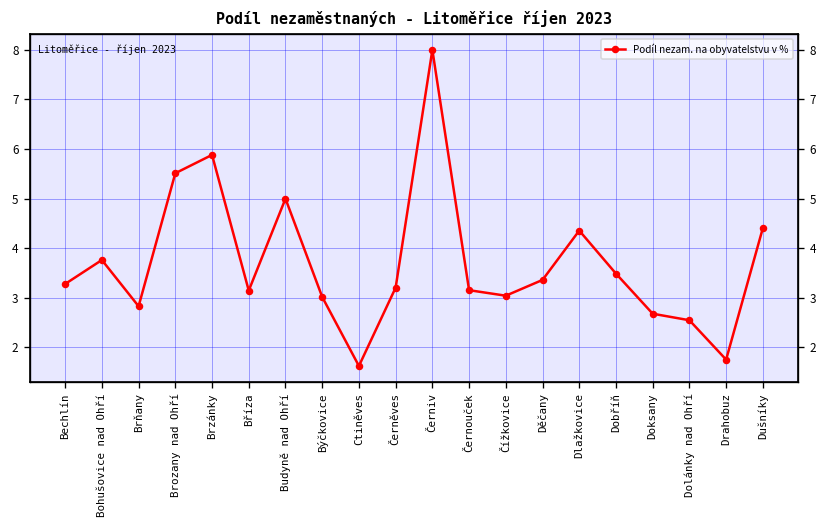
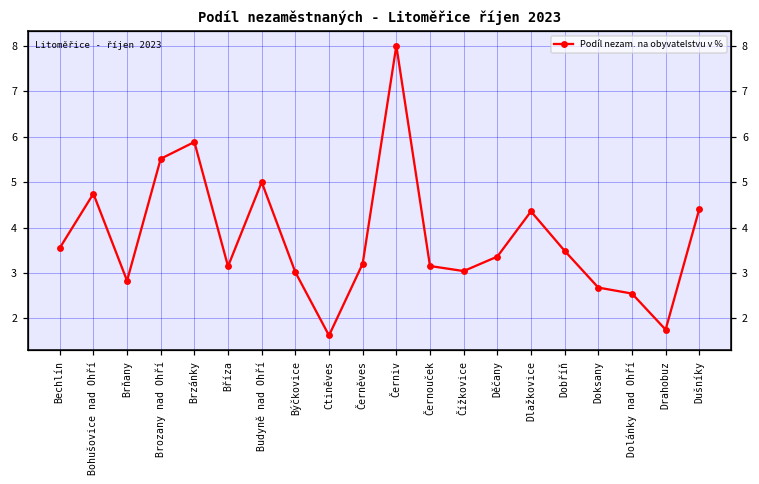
  {
-   "Bechlín": 3.3,
-   "Bohušovice nad Ohří": 3.8,
+   "Bechlín": 3.5,
+   "Bohušovice nad Ohří": 4.7,
    "Brňany": 2.8,
    "Brozany nad Ohří": 5.5,
    "Brzánky": 5.9,
    "Bříza": 3.1,
    "Budyně nad Ohří": 5.0,
    "Býčkovice": 3.0,
    "Ctiněves": 1.6,
    "Černěves": 3.2,
    "Černiv": 8.0,
    "Černouček": 3.2,
    "Čížkovice": 3.0,
    "Děčany": 3.4,
    "Dlažkovice": 4.4,
    "Dobříň": 3.5,
    "Doksany": 2.7,
    "Dolánky nad Ohří": 2.5,
    "Drahobuz": 1.8,
    "Dušníky": 4.4
  }
